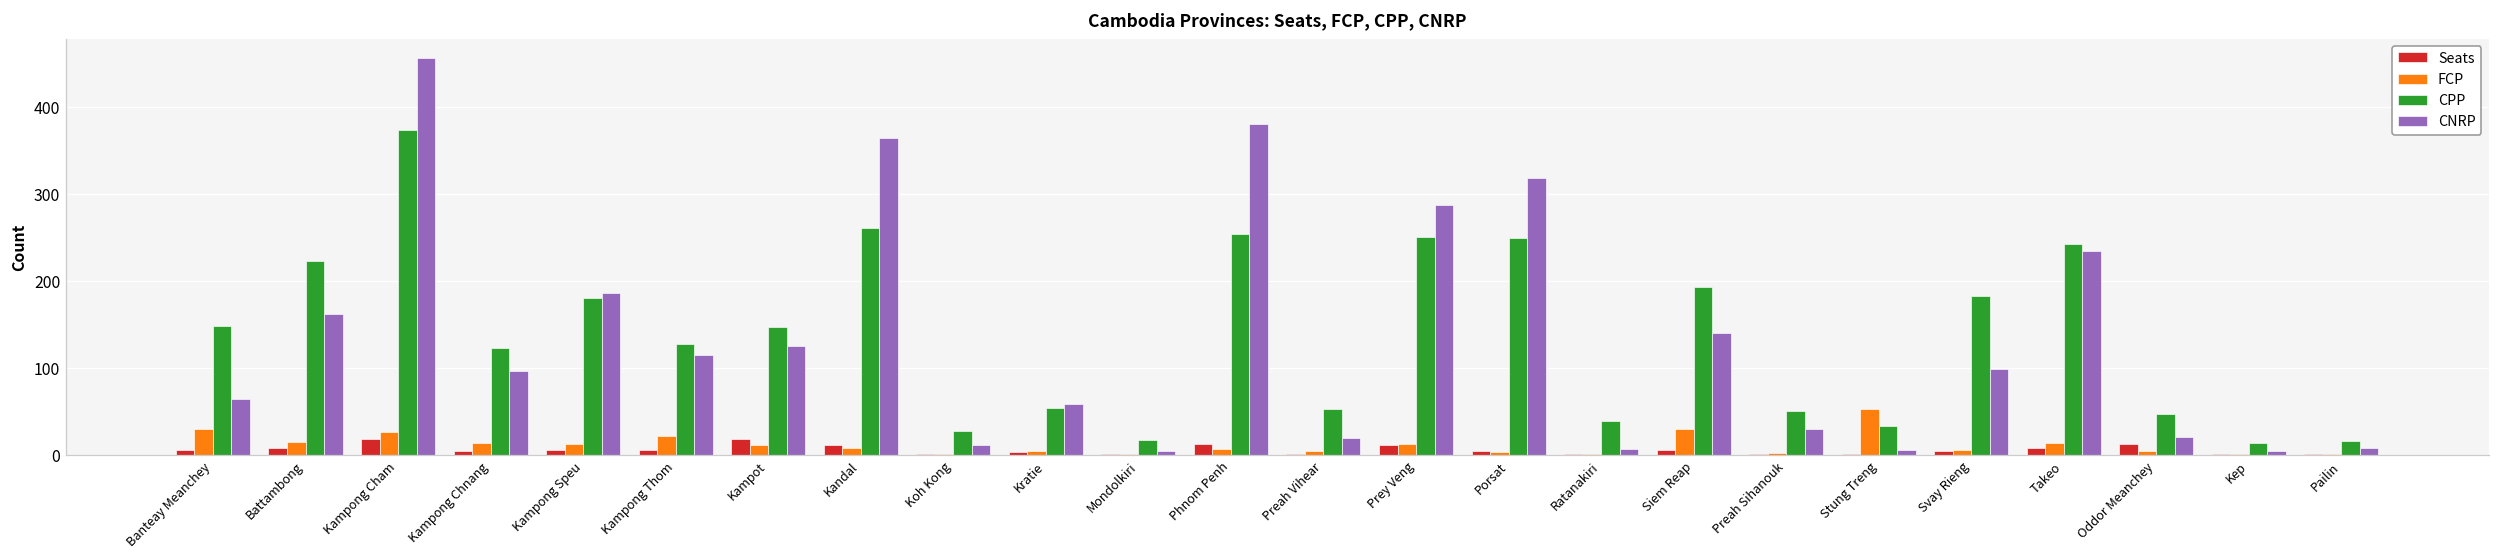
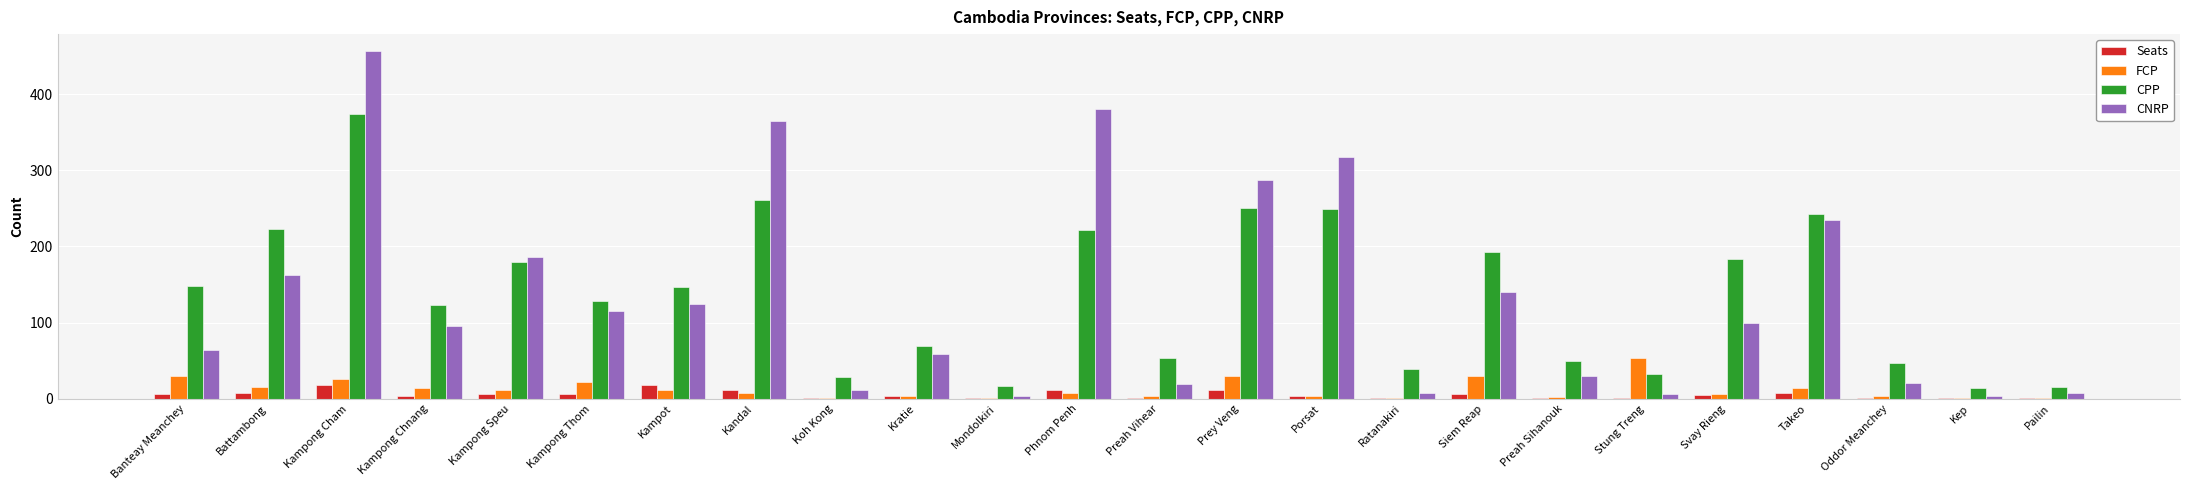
  {
    "Seats": {
      "Banteay Meanchey": 10,
      "Battambong": 10,
      "Kampong Cham": 20,
      "Kampong Chnang": 0,
      "Kampong Speu": 10,
      "Kampong Thom": 10,
      "Kampot": 20,
      "Kandal": 10,
      "Phnom Penh": 10,
      "Prey Veng": 10,
      "Porsat": 0,
      "Siem Reap": 10,
      "Svay Rieng": 10,
      "Takeo": 10,
-     "Oddor Meanchey": 10
+     "Oddor Meanchey": 0
    },
    "FCP": {
      "Banteay Meanchey": 30,
      "Battambong": 20,
      "Kampong Cham": 30,
      "Kampong Chnang": 10,
      "Kampong Speu": 10,
      "Kampong Thom": 20,
      "Kampot": 10,
      "Kandal": 10,
      "Kratie": 0,
      "Phnom Penh": 10,
      "Preah Vihear": 0,
-     "Prey Veng": 10,
+     "Prey Veng": 30,
      "Siem Reap": 30,
      "Stung Treng": 50,
      "Svay Rieng": 10,
      "Takeo": 10,
      "Oddor Meanchey": 0
    },
    "CPP": {
      "Banteay Meanchey": 150,
      "Battambong": 220,
      "Kampong Cham": 370,
      "Kampong Chnang": 120,
      "Kampong Speu": 180,
      "Kampong Thom": 130,
      "Kampot": 150,
      "Kandal": 260,
      "Koh Kong": 30,
-     "Kratie": 50,
+     "Kratie": 70,
      "Mondolkiri": 20,
-     "Phnom Penh": 250,
+     "Phnom Penh": 220,
      "Preah Vihear": 50,
      "Prey Veng": 250,
      "Porsat": 250,
      "Ratanakiri": 40,
      "Siem Reap": 190,
      "Preah Sihanouk": 50,
      "Stung Treng": 30,
      "Svay Rieng": 180,
      "Takeo": 240,
      "Oddor Meanchey": 50,
      "Kep": 10,
      "Pailin": 20
    },
    "CNRP": {
      "Banteay Meanchey": 60,
      "Battambong": 160,
      "Kampong Cham": 460,
      "Kampong Chnang": 100,
      "Kampong Speu": 190,
      "Kampong Thom": 120,
      "Kampot": 130,
      "Kandal": 370,
      "Koh Kong": 10,
      "Kratie": 60,
      "Mondolkiri": 0,
      "Phnom Penh": 380,
      "Preah Vihear": 20,
      "Prey Veng": 290,
      "Porsat": 320,
      "Ratanakiri": 10,
      "Siem Reap": 140,
      "Preah Sihanouk": 30,
      "Stung Treng": 10,
      "Svay Rieng": 100,
      "Takeo": 240,
      "Oddor Meanchey": 20,
      "Kep": 0,
      "Pailin": 10
    }
  }
